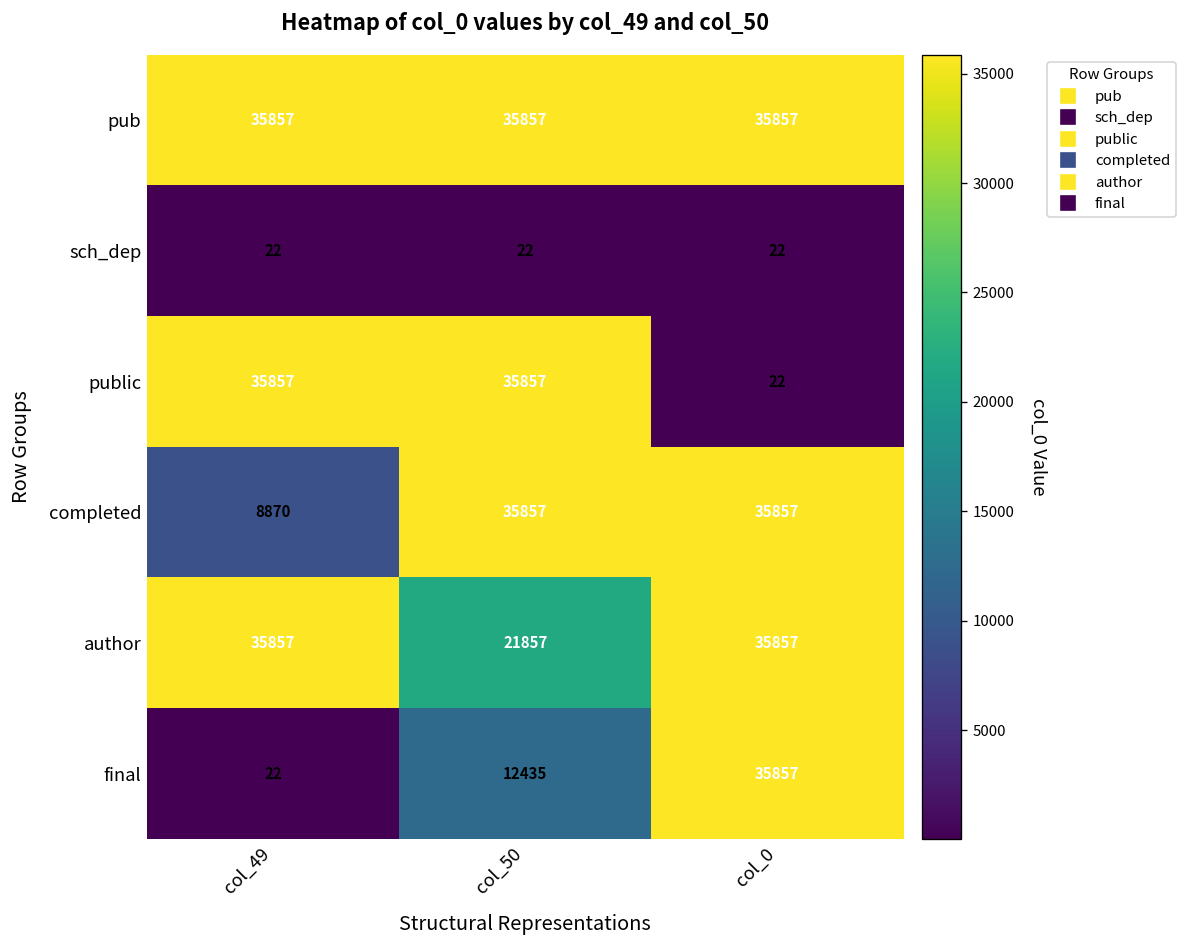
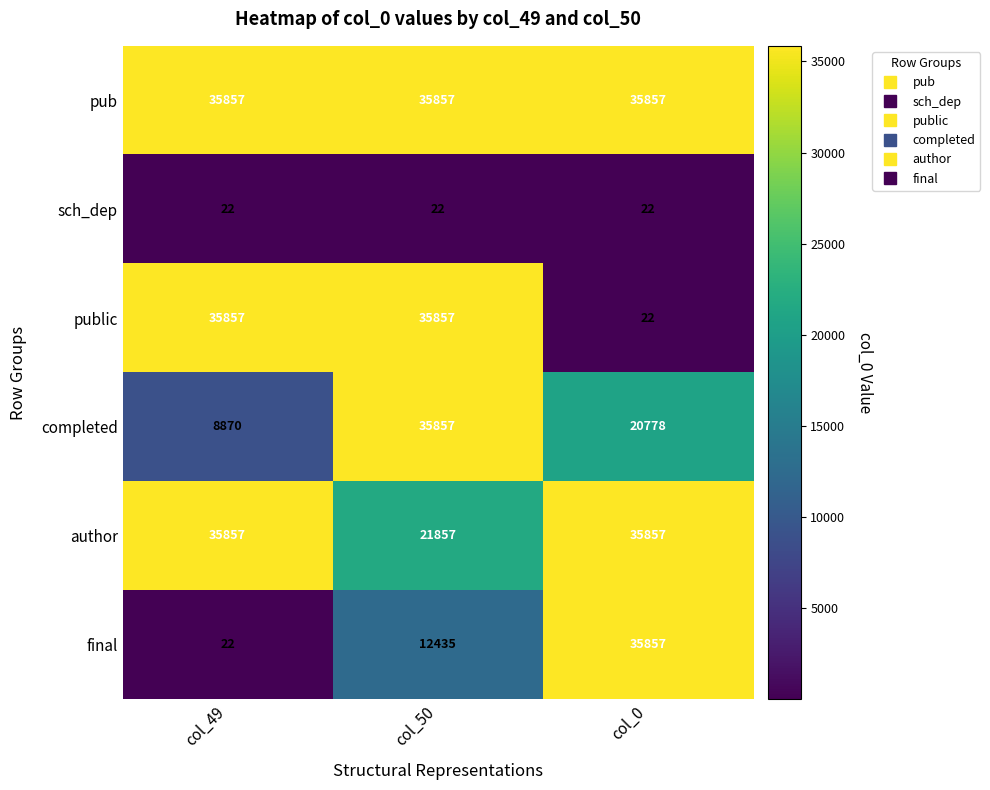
  {
    "pub": {
      "col_49": 35857,
      "col_50": 35857,
      "col_0": 35857
    },
    "sch_dep": {
      "col_49": 22,
      "col_50": 22,
      "col_0": 22
    },
    "public": {
      "col_49": 35857,
      "col_50": 35857,
      "col_0": 22
    },
    "completed": {
      "col_49": 8870,
      "col_50": 35857,
-     "col_0": 35857
+     "col_0": 20778
    },
    "author": {
      "col_49": 35857,
      "col_50": 21857,
      "col_0": 35857
    },
    "final": {
      "col_49": 22,
      "col_50": 12435,
      "col_0": 35857
    }
  }
